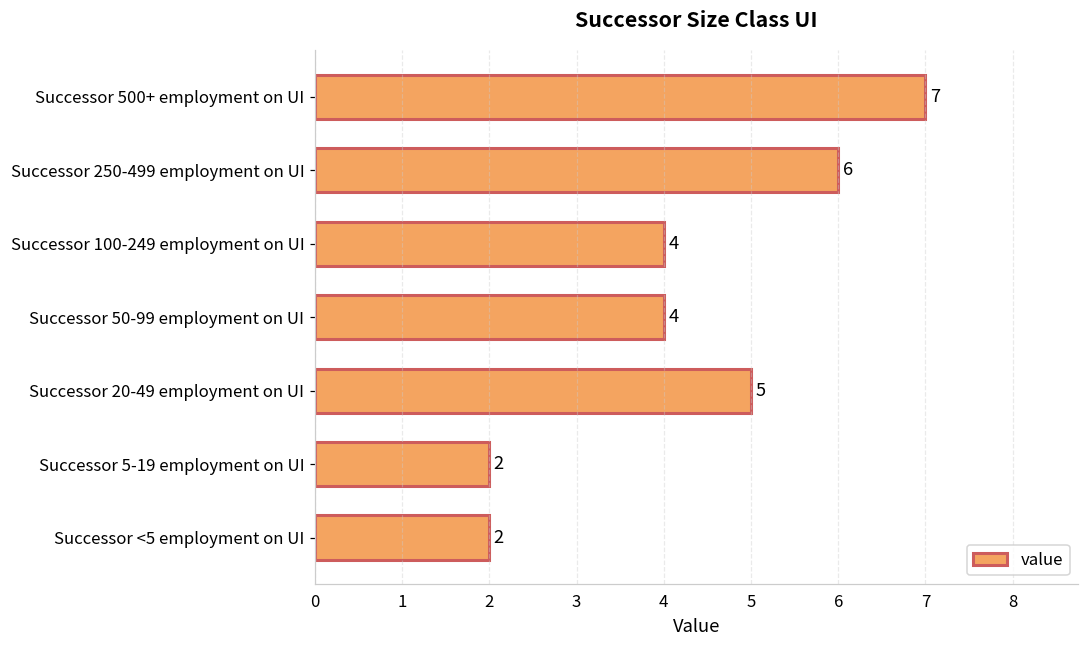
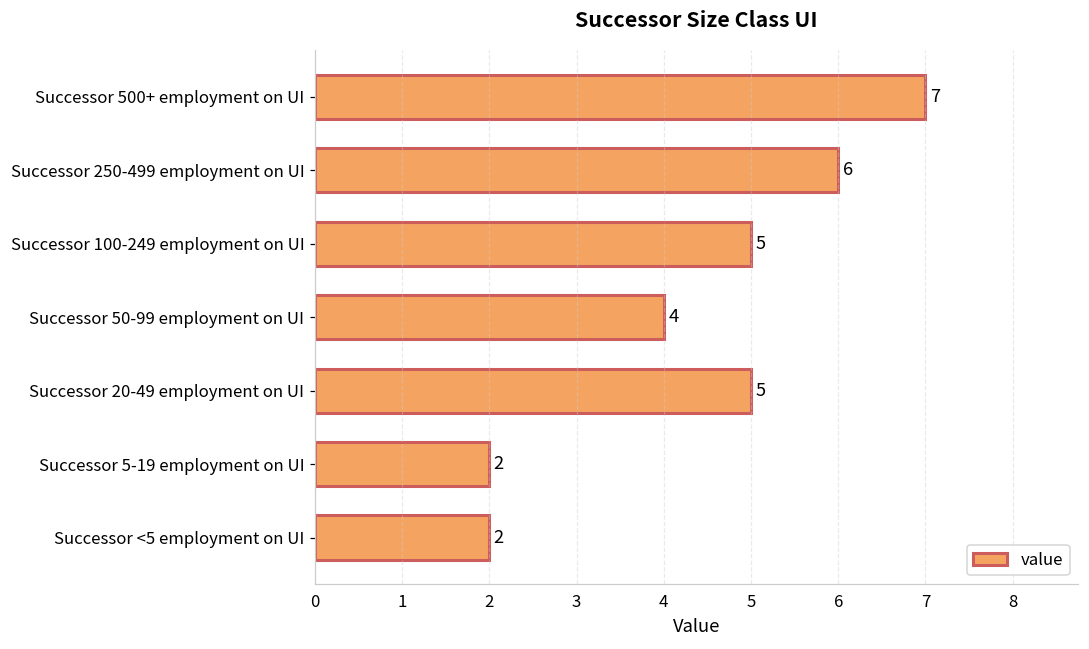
  {
    "Successor 500+ employment on UI": 7,
    "Successor 250-499 employment on UI": 6,
-   "Successor 100-249 employment on UI": 4,
+   "Successor 100-249 employment on UI": 5,
    "Successor 50-99 employment on UI": 4,
    "Successor 20-49 employment on UI": 5,
    "Successor 5-19 employment on UI": 2,
    "Successor <5 employment on UI": 2
  }
